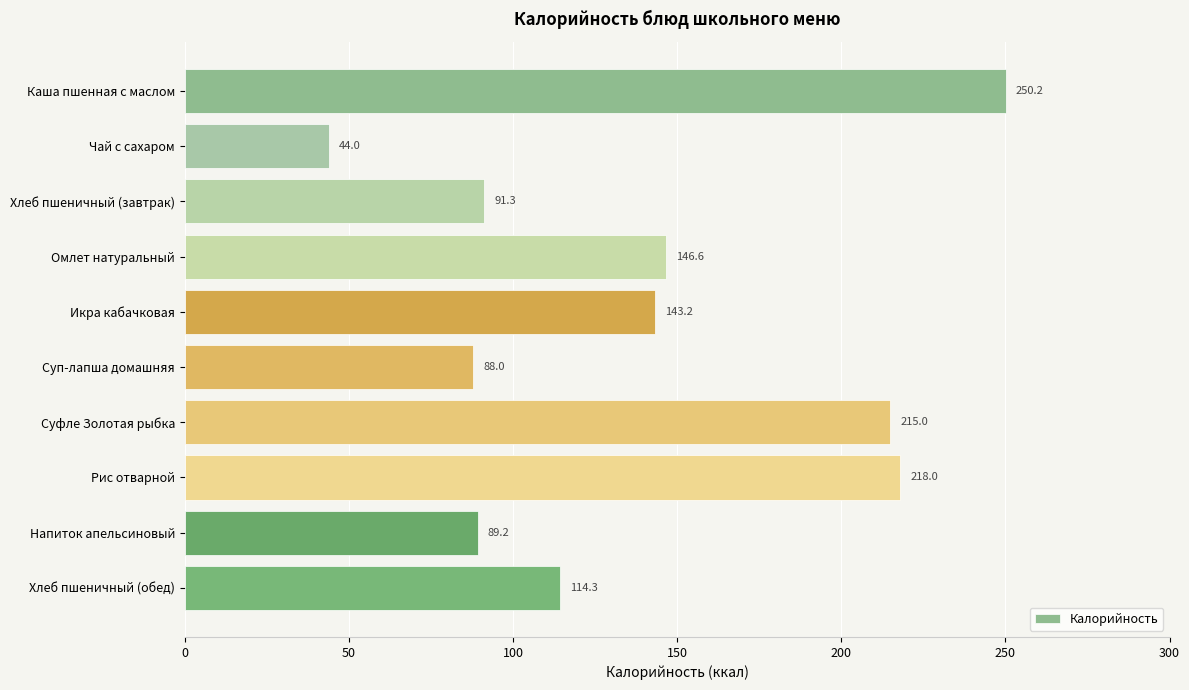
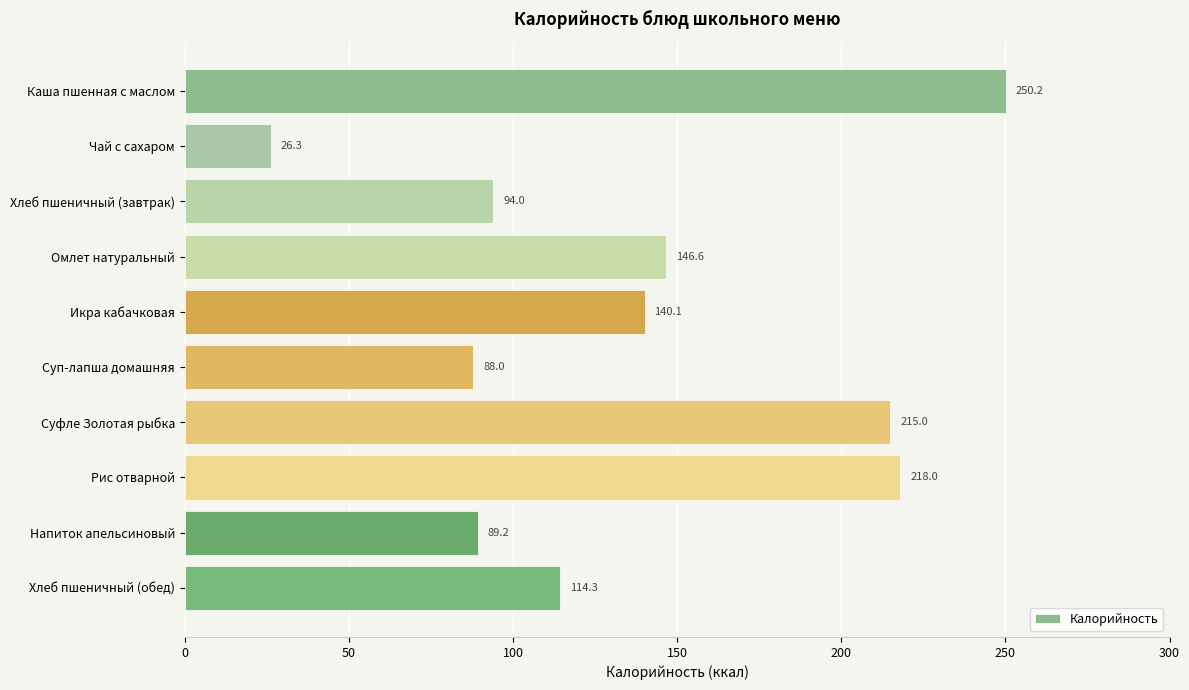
  {
    "Каша пшенная с маслом": 250.2,
-   "Чай с сахаром": 44.0,
-   "Хлеб пшеничный (завтрак)": 91.3,
+   "Чай с сахаром": 26.3,
+   "Хлеб пшеничный (завтрак)": 94.0,
    "Омлет натуральный": 146.6,
-   "Икра кабачковая": 143.2,
+   "Икра кабачковая": 140.1,
    "Суп-лапша домашняя": 88.0,
    "Суфле Золотая рыбка": 215.0,
    "Рис отварной": 218.0,
    "Напиток апельсиновый": 89.2,
    "Хлеб пшеничный (обед)": 114.3
  }
